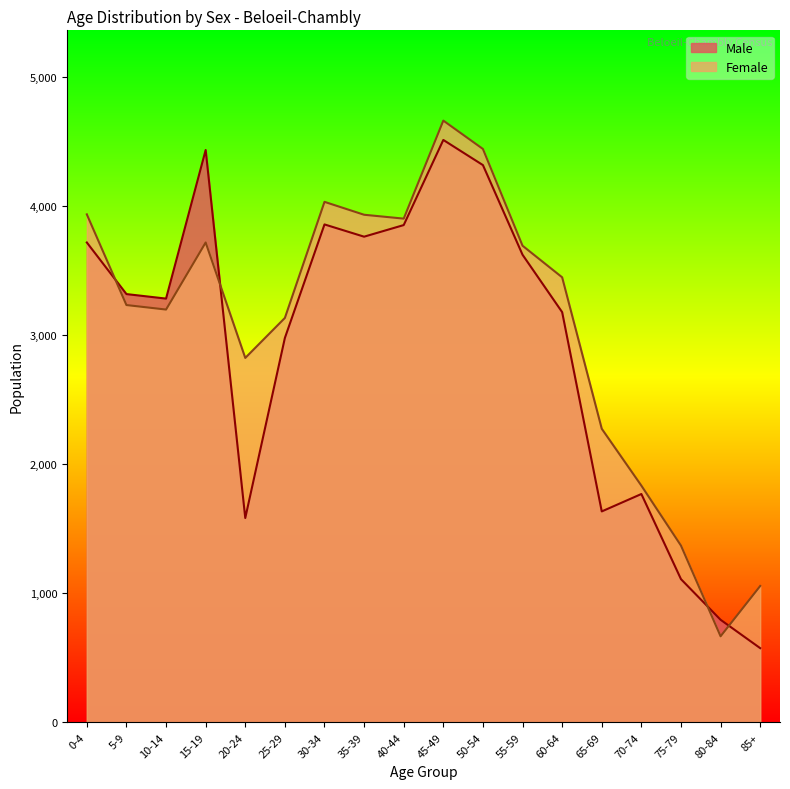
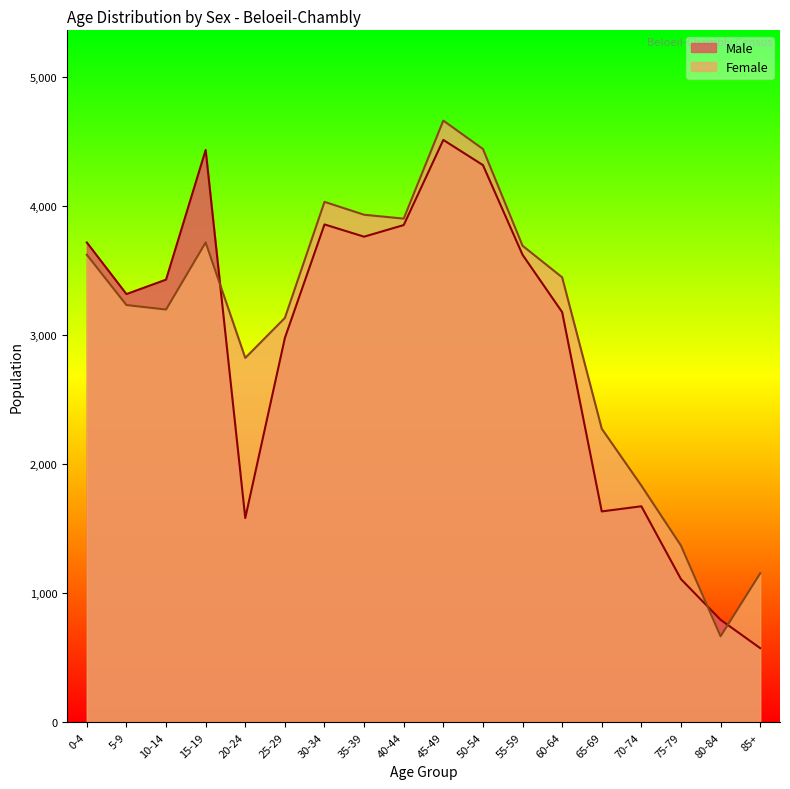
  {
    "Male": {
      "0-4": "3,720",
      "5-9": "3,320",
-     "10-14": "3,290",
+     "10-14": "3,430",
      "15-19": "4,440",
      "20-24": "1,580",
      "25-29": "2,980",
      "30-34": "3,860",
      "35-39": "3,770",
      "40-44": "3,860",
      "45-49": "4,520",
      "50-54": "4,320",
      "55-59": "3,630",
      "60-64": "3,180",
      "65-69": "1,640",
-     "70-74": "1,770",
+     "70-74": "1,680",
      "75-79": "1,110",
      "80-84": "800",
      "85+": "580"
    },
    "Female": {
-     "0-4": "3,940",
+     "0-4": "3,630",
      "5-9": "3,240",
      "10-14": "3,200",
      "15-19": "3,720",
      "20-24": "2,830",
      "25-29": "3,140",
      "30-34": "4,040",
      "35-39": "3,940",
      "40-44": "3,910",
      "45-49": "4,670",
      "50-54": "4,450",
      "55-59": "3,700",
      "60-64": "3,450",
      "65-69": "2,280",
      "70-74": "1,840",
      "75-79": "1,370",
      "80-84": "670",
-     "85+": "1,060"
+     "85+": "1,160"
    }
  }
